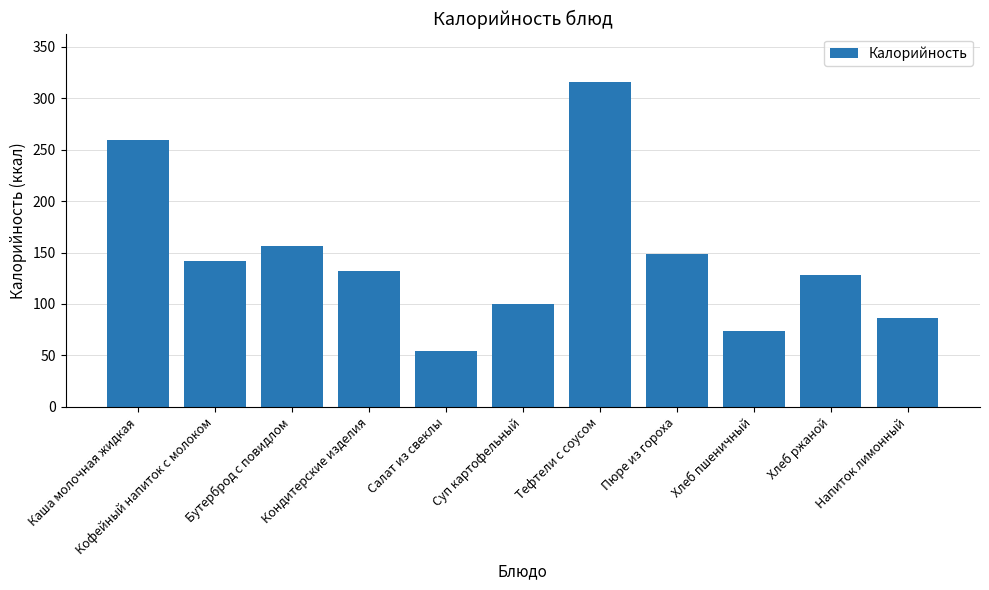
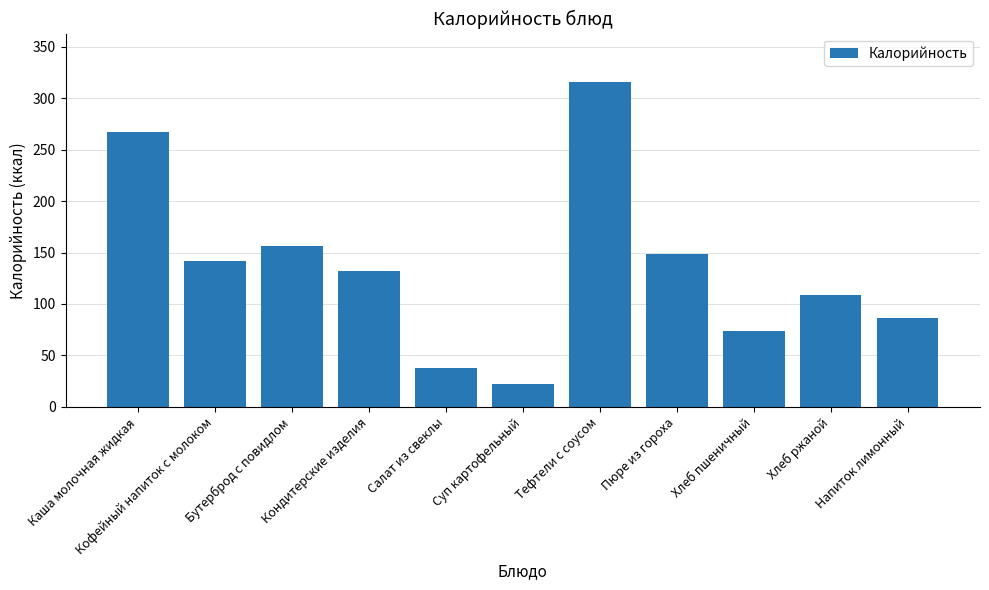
  {
-   "Каша молочная жидкая": 259,
+   "Каша молочная жидкая": 267,
    "Кофейный напиток с молоком": 142,
    "Бутерброд с повидлом": 156,
    "Кондитерские изделия": 132,
-   "Салат из свеклы": 54,
-   "Суп картофельный": 100,
+   "Салат из свеклы": 37,
+   "Суп картофельный": 22,
    "Тефтели с соусом": 315,
    "Пюре из гороха": 149,
    "Хлеб пшеничный": 74,
-   "Хлеб ржаной": 128,
+   "Хлеб ржаной": 109,
    "Напиток лимонный": 86
  }
